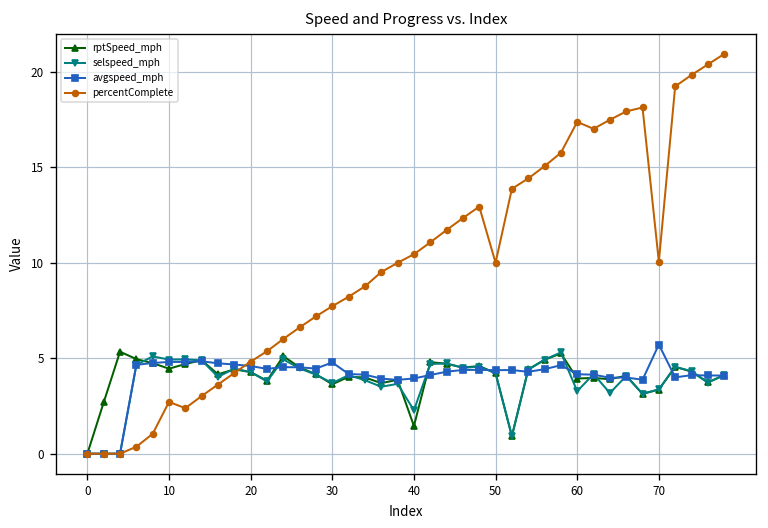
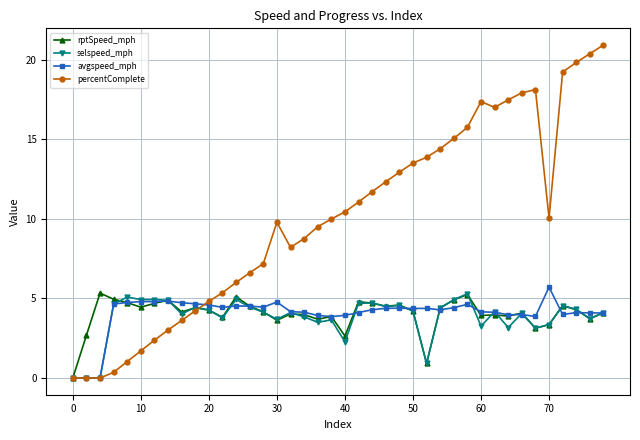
  {
    "rptSpeed_mph": {
      "10": 4.5,
-     "40": 1.4,
+     "40": 2.6,
      "60": 3.9
    },
    "selspeed_mph": {
      "40": 2.3,
      "60": 3.3
    },
    "avgspeed_mph": {
      "20": 4.6,
      "30": 4.8,
      "40": 3.9,
      "60": 4.2,
      "70": 5.7
    },
    "percentComplete": {
-     "10": 2.7,
+     "10": 1.7,
      "20": 4.8,
-     "30": 7.7,
+     "30": 9.8,
      "40": 10.4,
-     "50": 10.0,
+     "50": 13.5,
      "60": 17.4,
      "70": 10.1
    }
  }
